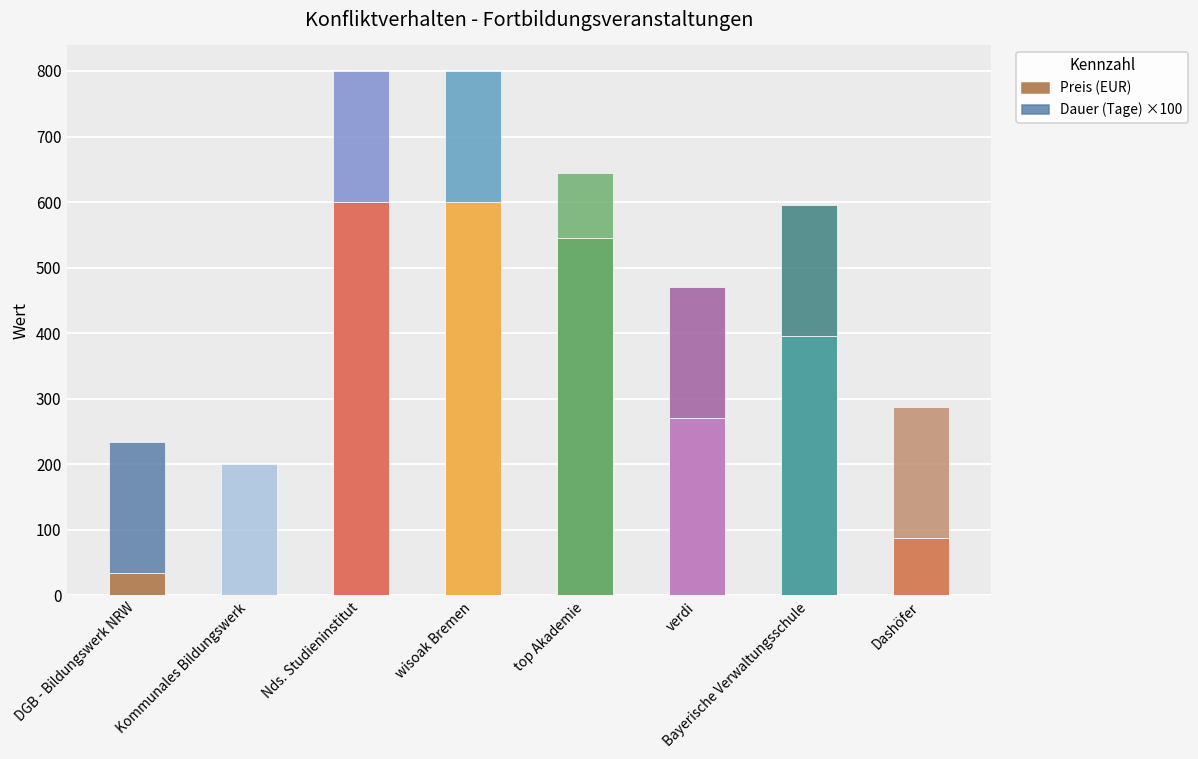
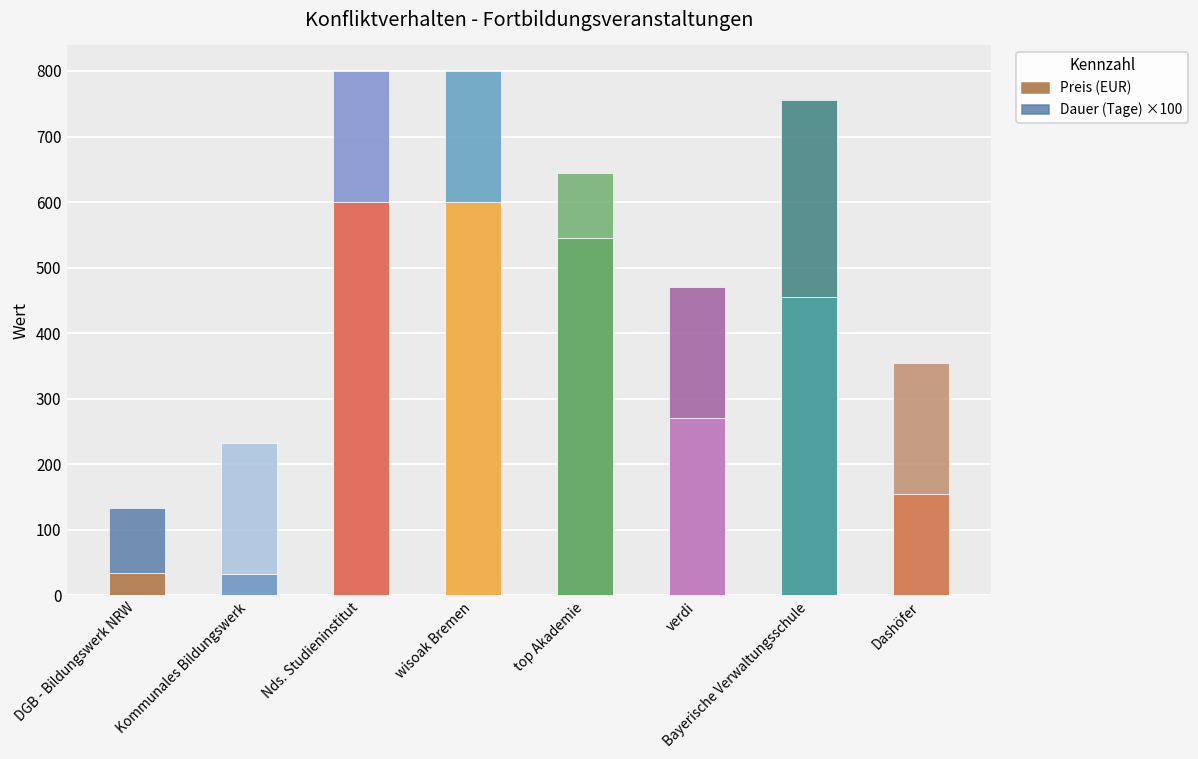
  {
    "Preis (EUR)": {
      "DGB - Bildungswerk NRW": 30,
-     "Kommunales Bildungswerk": 0,
+     "Kommunales Bildungswerk": 30,
      "Nds. Studieninstitut": 600,
      "wisoak Bremen": 600,
      "top Akademie": 550,
      "verdi": 270,
-     "Bayerische Verwaltungsschule": 400,
-     "Dashöfer": 90
+     "Bayerische Verwaltungsschule": 460,
+     "Dashöfer": 160
    },
    "Dauer (Tage) ×100": {
-     "DGB - Bildungswerk NRW": 200,
+     "DGB - Bildungswerk NRW": 100,
      "Kommunales Bildungswerk": 200,
      "Nds. Studieninstitut": 200,
      "wisoak Bremen": 200,
      "top Akademie": 100,
      "verdi": 200,
-     "Bayerische Verwaltungsschule": 200,
+     "Bayerische Verwaltungsschule": 300,
      "Dashöfer": 200
    }
  }
